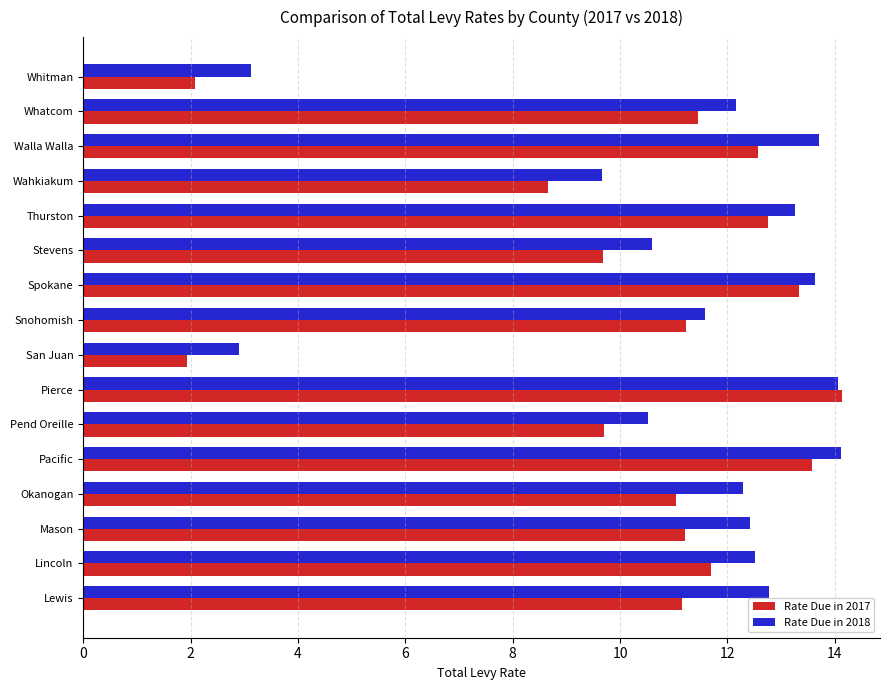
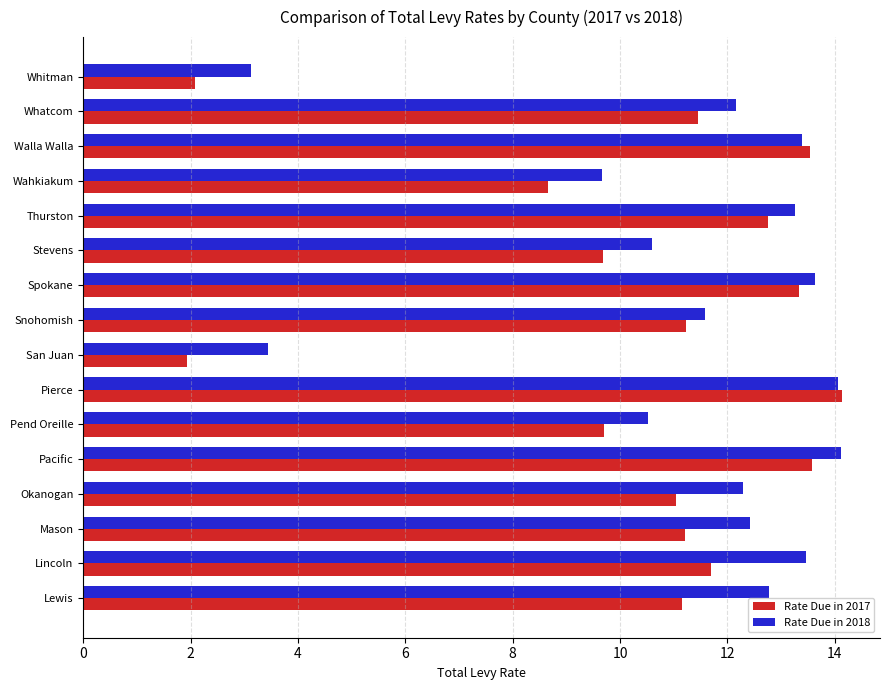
  {
    "Rate Due in 2017": {
      "Whitman": 2.1,
      "Whatcom": 11.4,
-     "Walla Walla": 12.6,
+     "Walla Walla": 13.5,
      "Wahkiakum": 8.6,
      "Thurston": 12.8,
      "Stevens": 9.7,
      "Spokane": 13.3,
      "Snohomish": 11.2,
      "San Juan": 1.9,
      "Pierce": 14.1,
      "Pend Oreille": 9.7,
      "Pacific": 13.6,
      "Okanogan": 11.0,
      "Mason": 11.2,
      "Lincoln": 11.7,
      "Lewis": 11.1
    },
    "Rate Due in 2018": {
      "Whitman": 3.1,
      "Whatcom": 12.2,
-     "Walla Walla": 13.7,
+     "Walla Walla": 13.4,
      "Wahkiakum": 9.7,
      "Thurston": 13.3,
      "Stevens": 10.6,
      "Spokane": 13.6,
      "Snohomish": 11.6,
-     "San Juan": 2.9,
+     "San Juan": 3.4,
      "Pierce": 14.1,
      "Pend Oreille": 10.5,
      "Pacific": 14.1,
      "Okanogan": 12.3,
      "Mason": 12.4,
-     "Lincoln": 12.5,
+     "Lincoln": 13.5,
      "Lewis": 12.8
    }
  }
